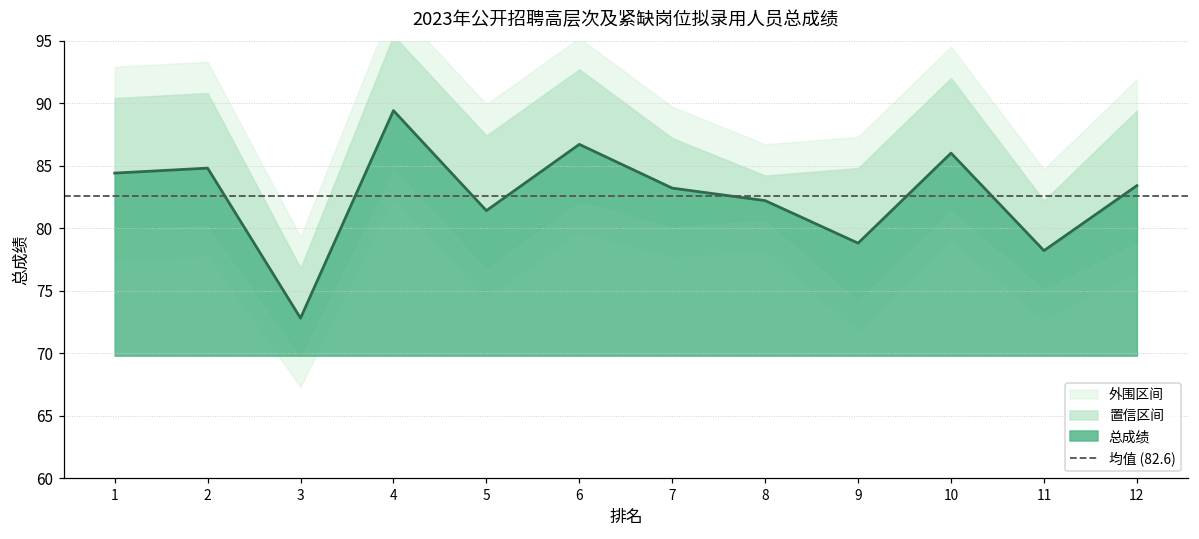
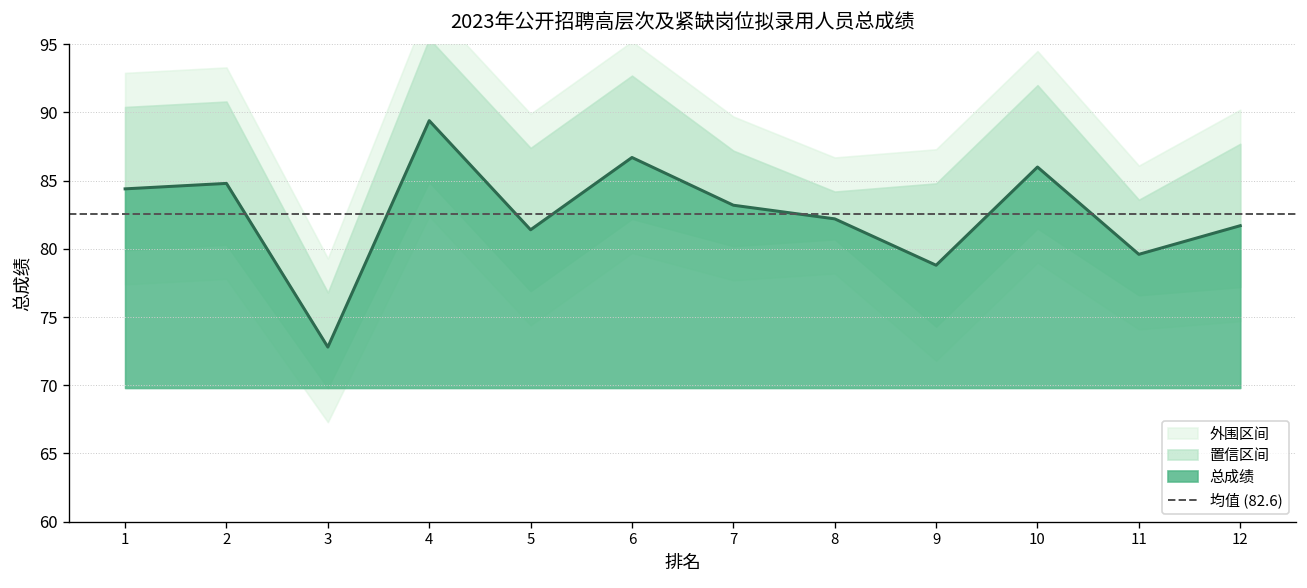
  {
    "总成绩": {
      "1": 84.4,
      "2": 84.8,
      "3": 72.8,
      "4": 89.4,
      "5": 81.4,
      "6": 86.7,
      "7": 83.2,
      "8": 82.2,
      "9": 78.8,
      "10": 86.0,
-     "11": 78.2,
-     "12": 83.4
+     "11": 79.6,
+     "12": 81.7
    }
  }
